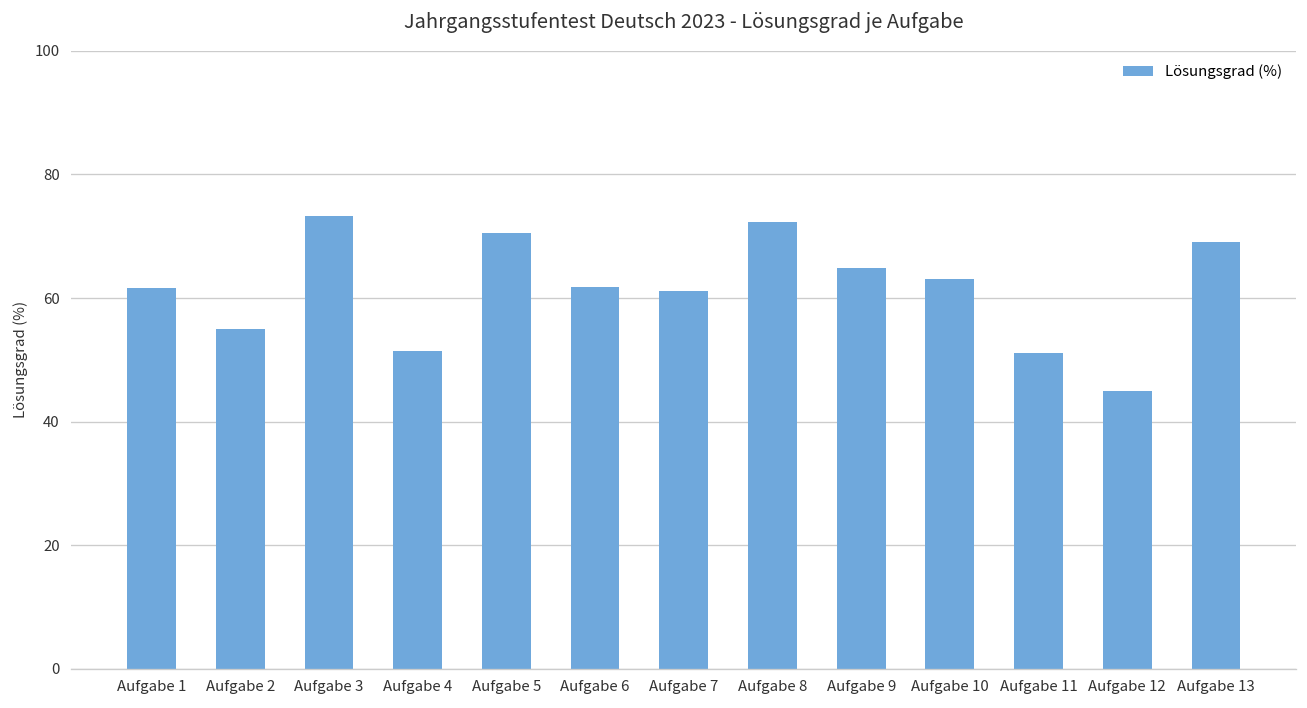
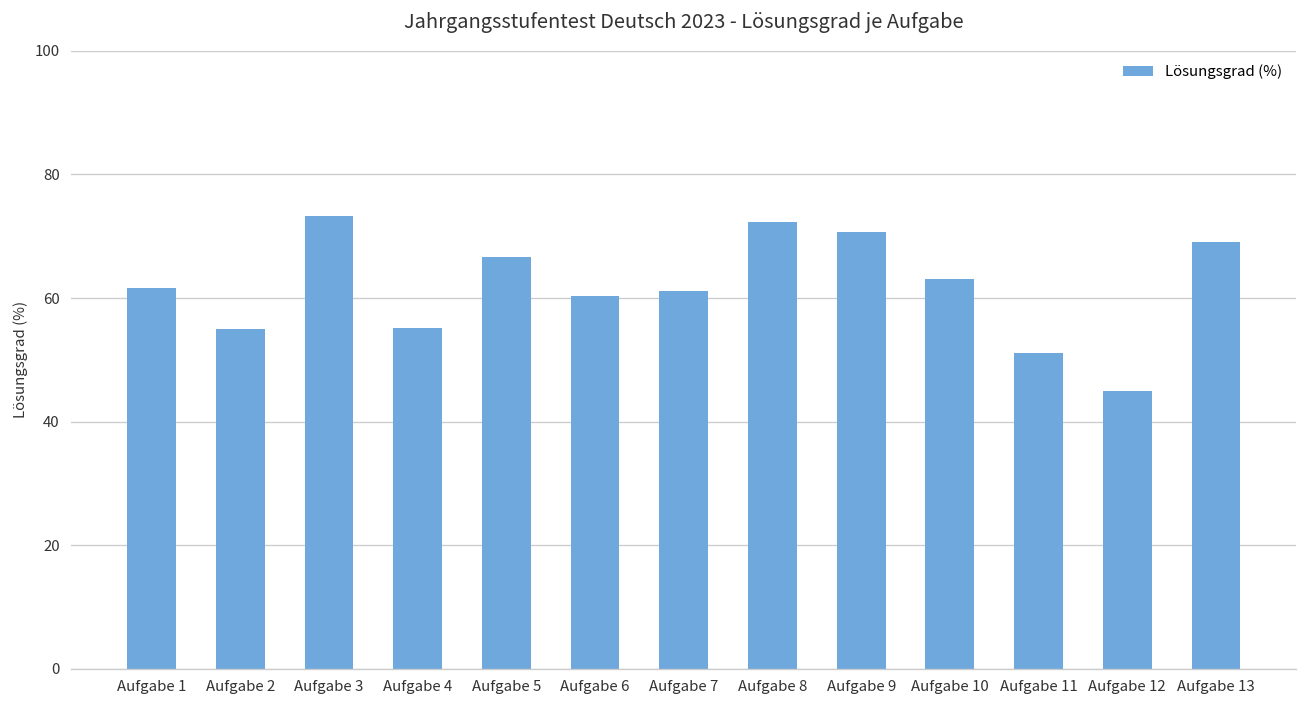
  {
    "Aufgabe 1": 62,
    "Aufgabe 2": 55,
    "Aufgabe 3": 73,
-   "Aufgabe 4": 52,
-   "Aufgabe 5": 70,
-   "Aufgabe 6": 62,
+   "Aufgabe 4": 55,
+   "Aufgabe 5": 67,
+   "Aufgabe 6": 60,
    "Aufgabe 7": 61,
    "Aufgabe 8": 72,
-   "Aufgabe 9": 65,
+   "Aufgabe 9": 71,
    "Aufgabe 10": 63,
    "Aufgabe 11": 51,
    "Aufgabe 12": 45,
    "Aufgabe 13": 69
  }
